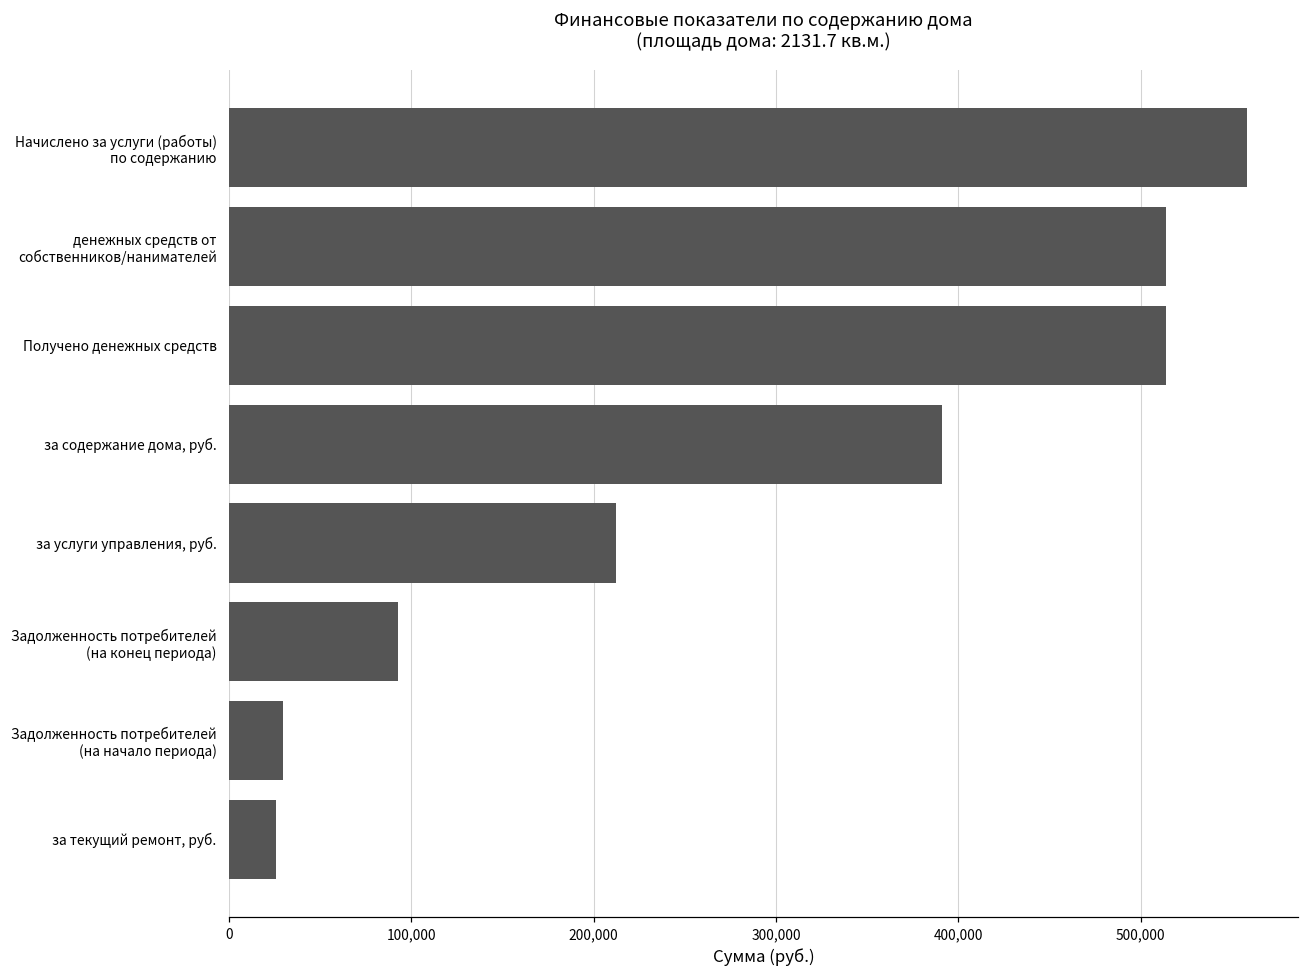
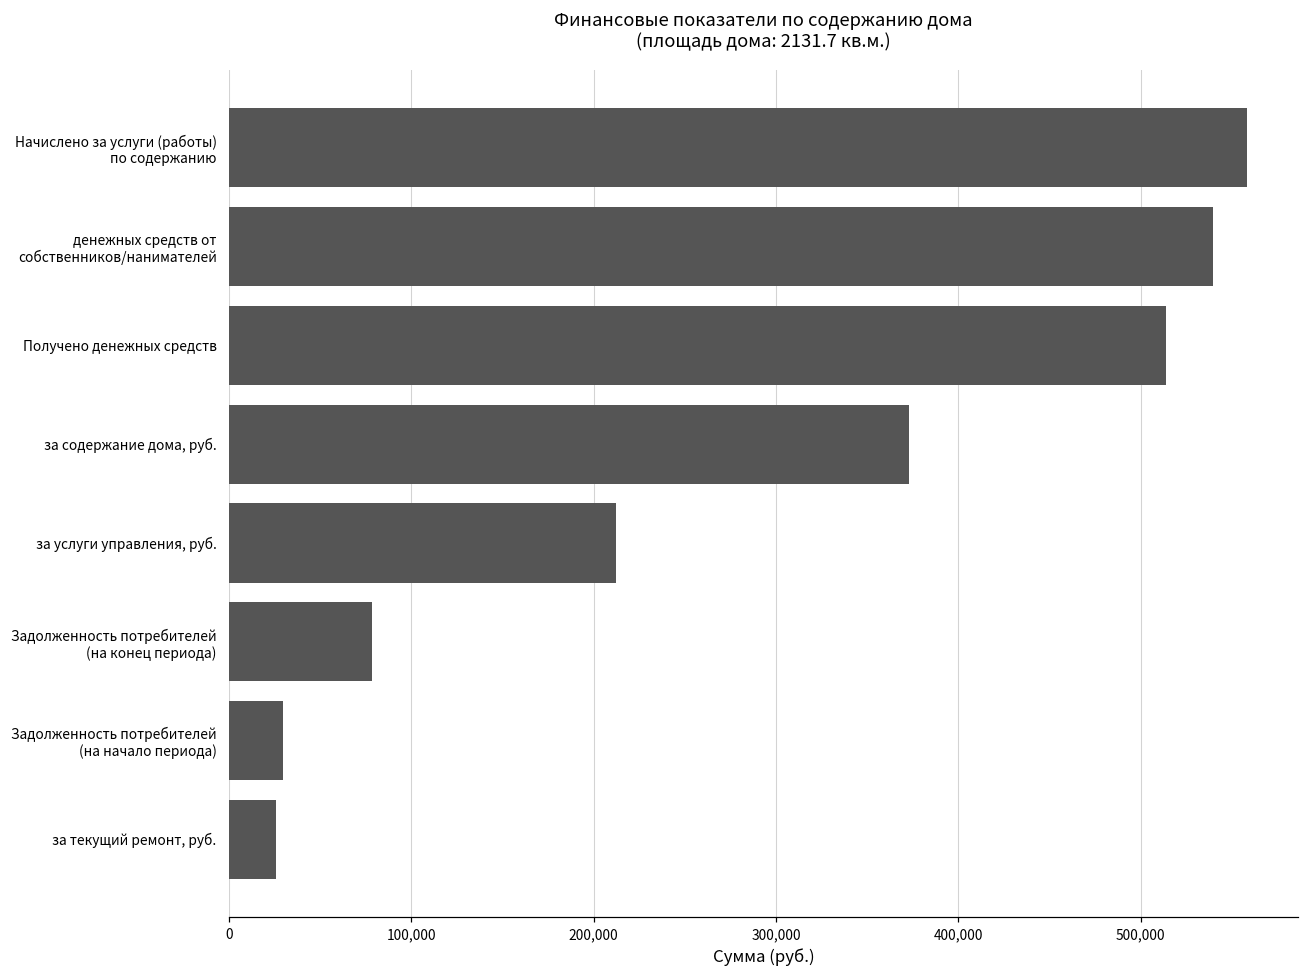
  {
    "Начислено за услуги (работы) по содержанию": "558,000",
-   "денежных средств от собственников/нанимателей": "514,000",
+   "денежных средств от собственников/нанимателей": "540,000",
    "Получено денежных средств": "514,000",
-   "за содержание дома, руб.": "391,000",
+   "за содержание дома, руб.": "373,000",
    "за услуги управления, руб.": "212,000",
-   "Задолженность потребителей (на конец периода)": "92,000",
+   "Задолженность потребителей (на конец периода)": "79,000",
    "Задолженность потребителей (на начало периода)": "30,000",
    "за текущий ремонт, руб.": "26,000"
  }
